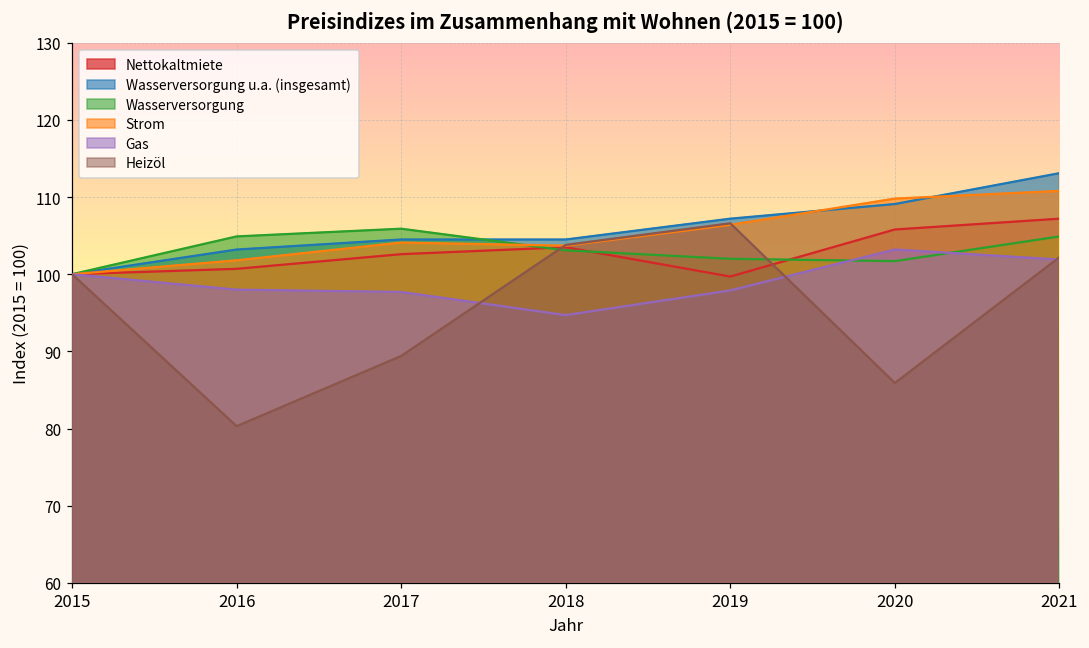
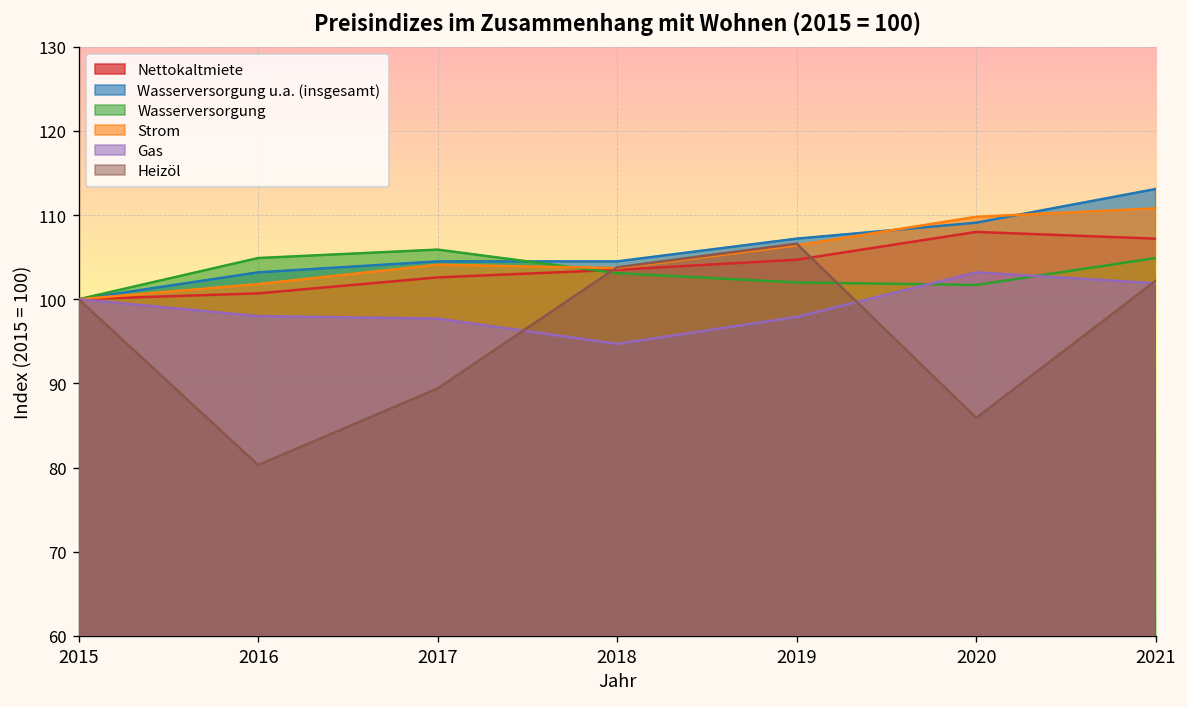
  {
    "Nettokaltmiete": {
      "2016": 101,
      "2017": 103,
-     "2019": 100,
-     "2020": 106,
+     "2019": 105,
+     "2020": 108,
      "2021": 107
    },
    "Wasserversorgung u.a. (insgesamt)": {
      "2016": 103,
      "2017": 105,
      "2018": 105,
      "2019": 107,
      "2020": 109,
      "2021": 113
    },
    "Wasserversorgung": {
      "2016": 105,
      "2017": 106,
      "2018": 103,
      "2019": 102,
      "2020": 102,
      "2021": 105
    },
    "Strom": {
      "2016": 102,
      "2017": 104,
      "2020": 110,
      "2021": 111
    },
    "Gas": {
      "2016": 98,
      "2017": 98,
      "2018": 95,
      "2019": 98,
      "2020": 103
    },
    "Heizöl": {
      "2016": 80,
      "2017": 89,
      "2020": 86
    }
  }
